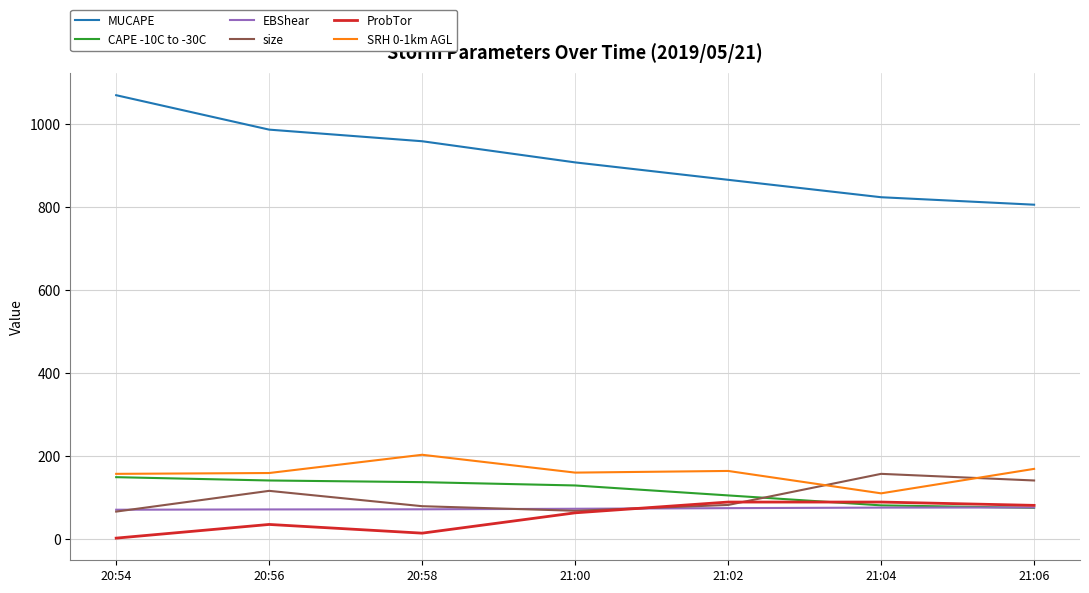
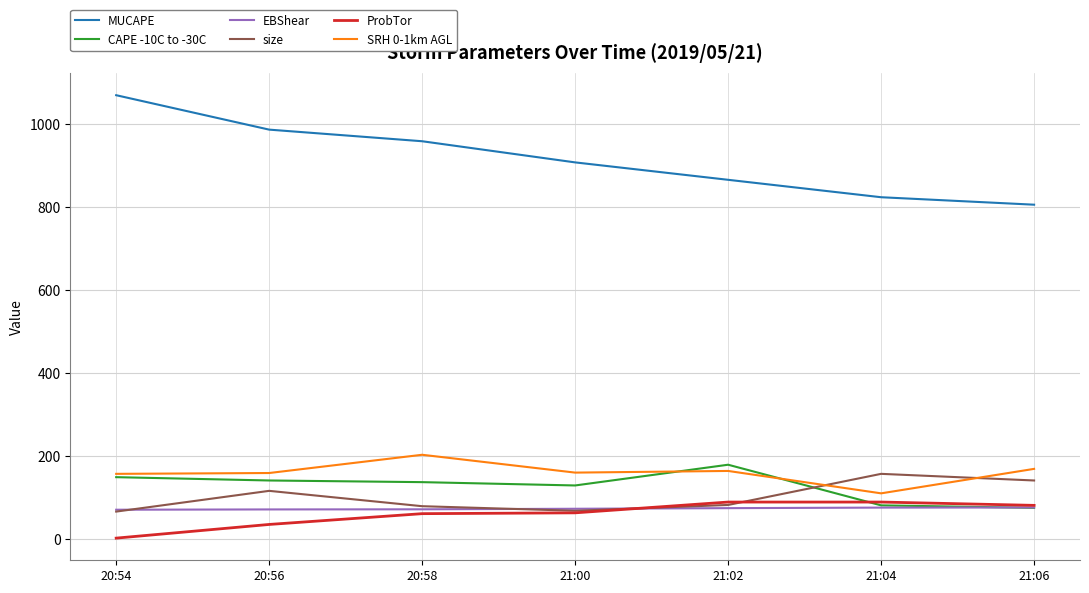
  {
    "MUCAPE": {
      "20:54": 1070,
      "20:56": 990,
      "20:58": 960,
      "21:00": 910,
      "21:02": 870,
      "21:04": 820,
      "21:06": 810
    },
    "CAPE -10C to -30C": {
      "20:54": 150,
      "20:56": 140,
      "20:58": 140,
      "21:00": 130,
-     "21:02": 110
+     "21:02": 180
    },
    "EBShear": {
      "20:56": 70,
      "20:58": 70,
      "21:02": 70
    },
    "size": {
      "20:56": 120,
      "20:58": 80,
      "21:02": 80,
      "21:04": 160,
      "21:06": 140
    },
    "ProbTor": {
      "20:54": 0,
      "20:56": 40,
-     "20:58": 10,
+     "20:58": 60,
      "21:02": 90,
      "21:04": 90
    },
    "SRH 0-1km AGL": {
      "20:54": 160,
      "20:56": 160,
      "20:58": 200,
      "21:00": 160,
      "21:02": 160,
      "21:04": 110,
      "21:06": 170
    }
  }
